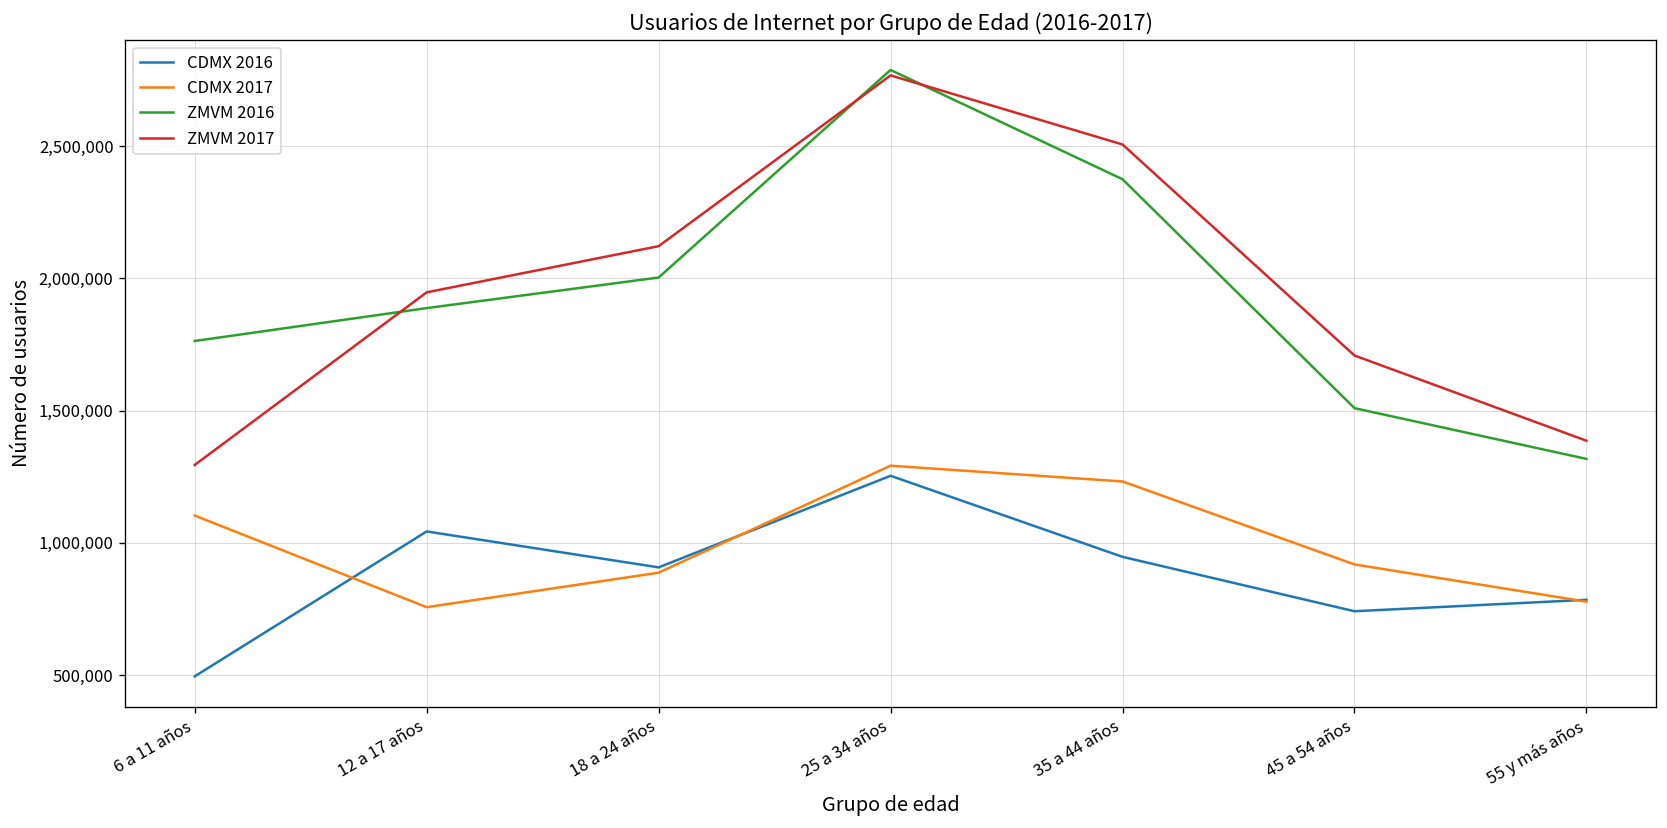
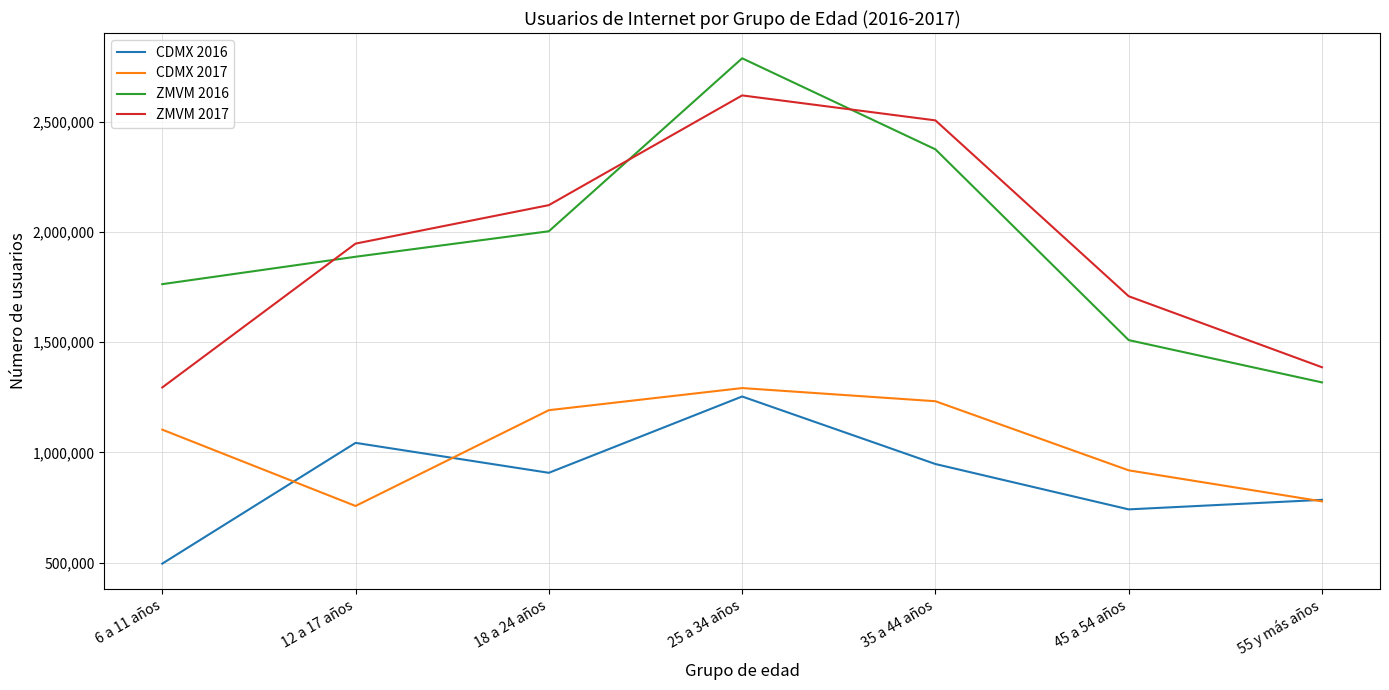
  {
    "CDMX 2016": {
      "6 a 11 años": "490,000",
      "12 a 17 años": "1,040,000",
      "18 a 24 años": "910,000",
      "25 a 34 años": "1,250,000",
      "35 a 44 años": "950,000",
      "45 a 54 años": "740,000"
    },
    "CDMX 2017": {
      "6 a 11 años": "1,100,000",
      "12 a 17 años": "760,000",
-     "18 a 24 años": "890,000",
+     "18 a 24 años": "1,190,000",
      "25 a 34 años": "1,290,000",
      "35 a 44 años": "1,230,000",
      "45 a 54 años": "920,000"
    },
    "ZMVM 2016": {
      "6 a 11 años": "1,760,000",
      "12 a 17 años": "1,890,000",
      "18 a 24 años": "2,000,000",
      "25 a 34 años": "2,790,000",
      "35 a 44 años": "2,380,000",
      "45 a 54 años": "1,510,000",
      "55 y más años": "1,320,000"
    },
    "ZMVM 2017": {
      "6 a 11 años": "1,290,000",
      "12 a 17 años": "1,950,000",
      "18 a 24 años": "2,120,000",
-     "25 a 34 años": "2,770,000",
+     "25 a 34 años": "2,620,000",
      "35 a 44 años": "2,510,000",
      "45 a 54 años": "1,710,000",
      "55 y más años": "1,390,000"
    }
  }
